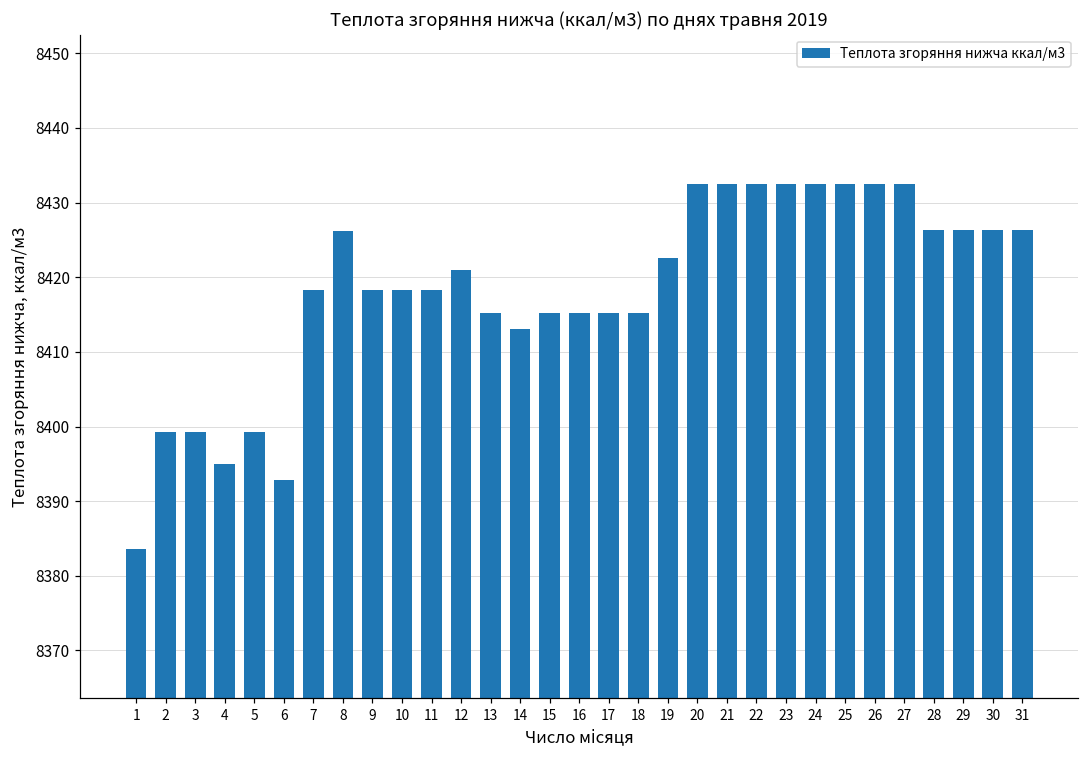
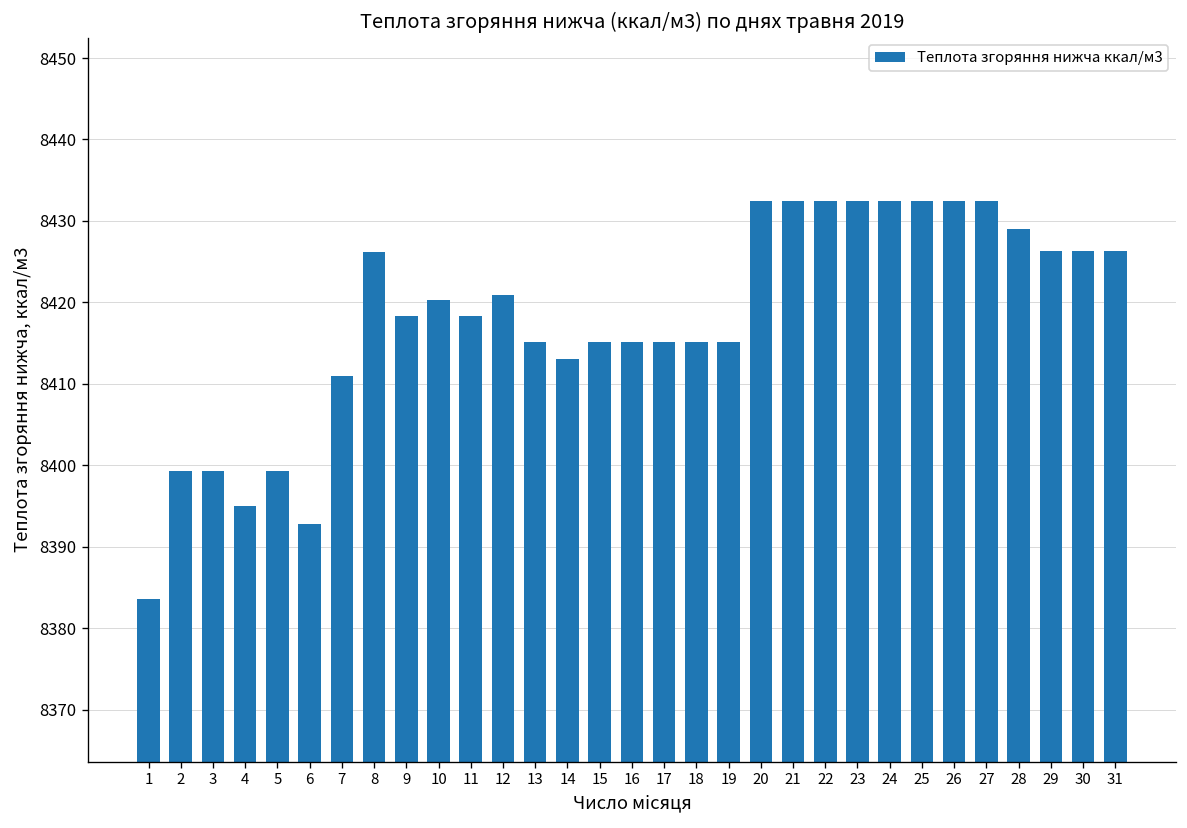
  {
    "1": 8384,
    "2": 8399,
    "3": 8399,
    "4": 8395,
    "5": 8399,
    "6": 8393,
-   "7": 8418,
+   "7": 8411,
    "8": 8426,
    "9": 8418,
-   "10": 8418,
+   "10": 8420,
    "11": 8418,
    "12": 8421,
    "13": 8415,
    "14": 8413,
    "15": 8415,
    "16": 8415,
    "17": 8415,
    "18": 8415,
-   "19": 8423,
+   "19": 8415,
    "20": 8432,
    "21": 8432,
    "22": 8432,
    "23": 8432,
    "24": 8432,
    "25": 8432,
    "26": 8432,
    "27": 8432,
-   "28": 8426,
+   "28": 8429,
    "29": 8426,
    "30": 8426,
    "31": 8426
  }
